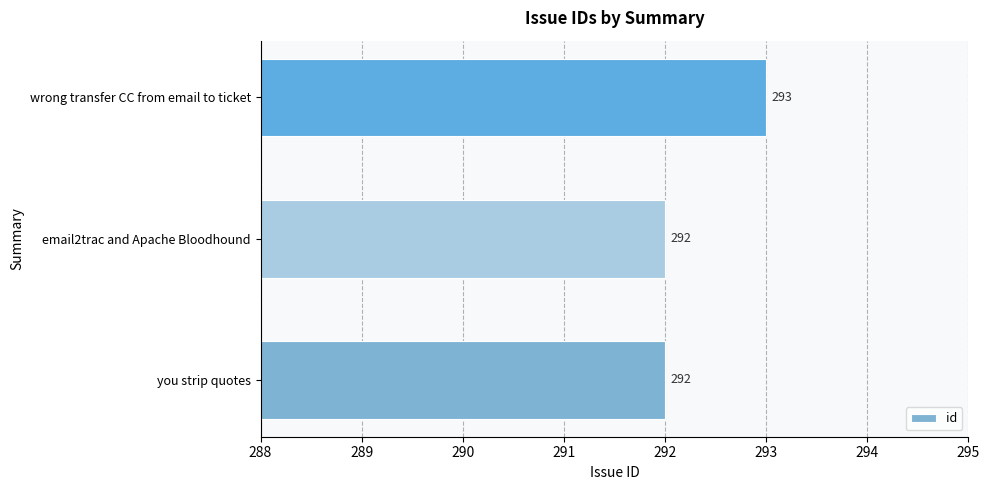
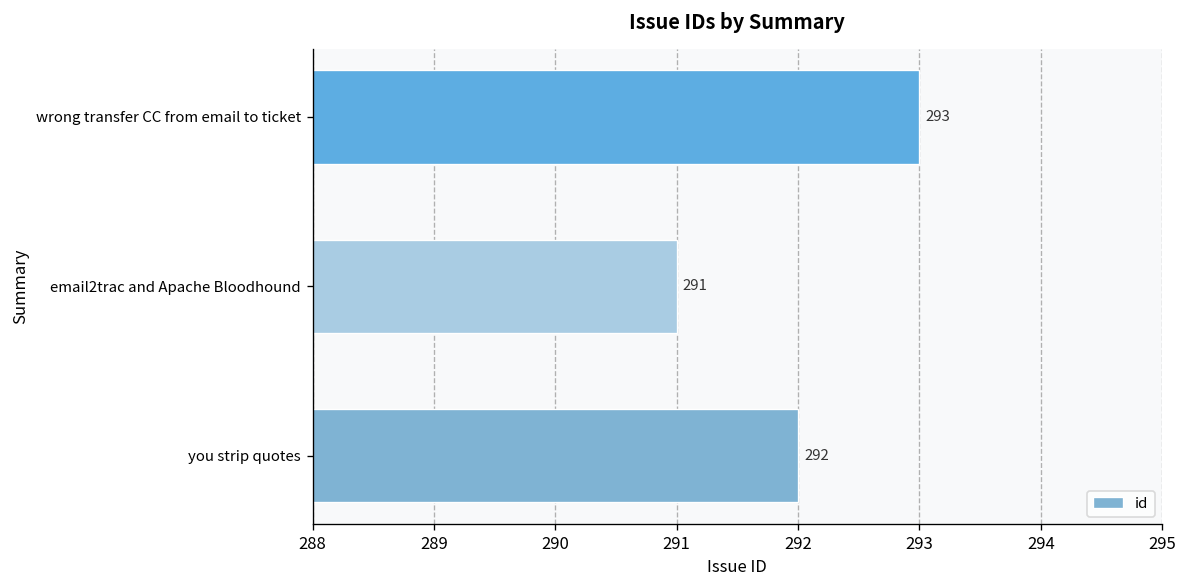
  {
    "wrong transfer CC from email to ticket": 293,
-   "email2trac and Apache Bloodhound": 292,
+   "email2trac and Apache Bloodhound": 291,
    "you strip quotes": 292
  }
